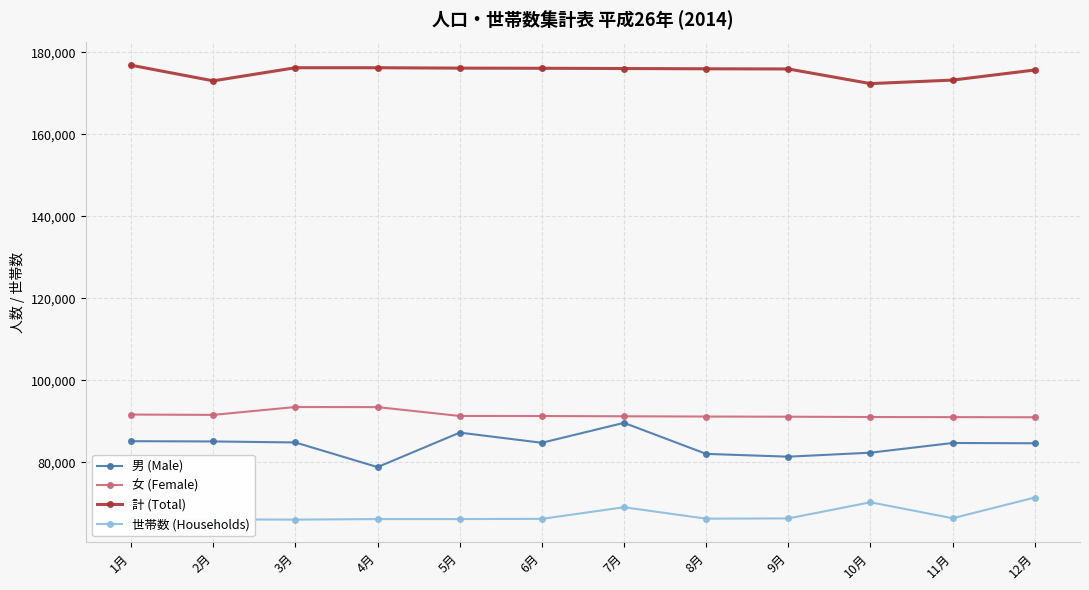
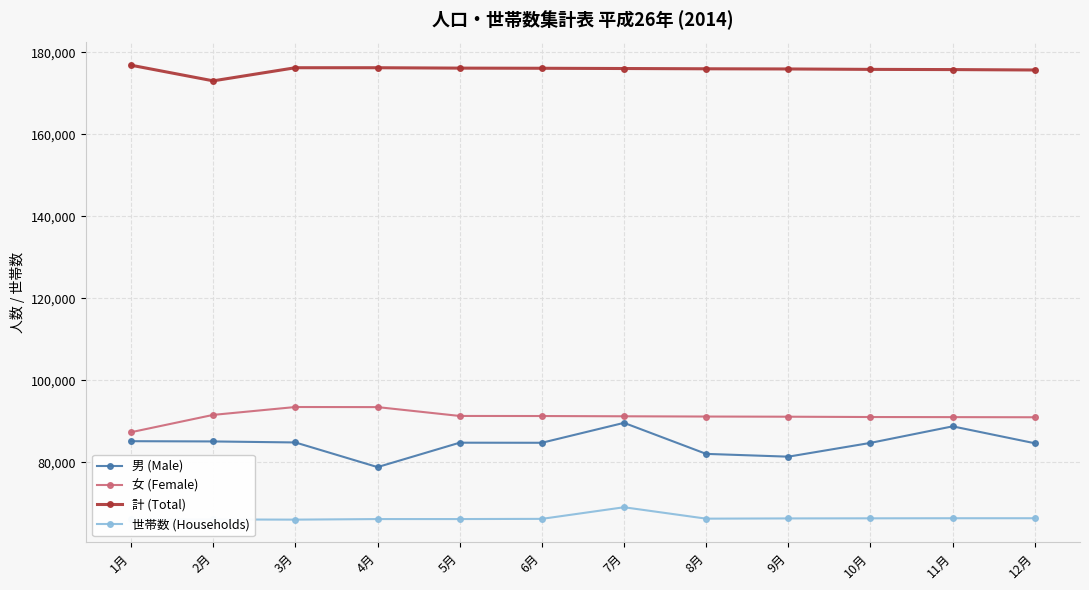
  {
    "男 (Male)": {
      "1月": "85,000",
      "2月": "85,000",
      "3月": "85,000",
      "4月": "79,000",
-     "5月": "87,000",
+     "5月": "85,000",
      "6月": "85,000",
      "7月": "90,000",
      "8月": "82,000",
      "9月": "81,000",
-     "10月": "82,000",
-     "11月": "85,000",
+     "10月": "85,000",
+     "11月": "89,000",
      "12月": "85,000"
    },
    "女 (Female)": {
-     "1月": "92,000",
+     "1月": "87,000",
      "2月": "92,000",
      "3月": "94,000",
      "4月": "94,000",
      "5月": "91,000",
      "6月": "91,000",
      "7月": "91,000",
      "8月": "91,000",
      "9月": "91,000",
      "10月": "91,000",
      "11月": "91,000",
      "12月": "91,000"
    },
    "計 (Total)": {
      "1月": "177,000",
      "2月": "173,000",
      "3月": "176,000",
      "4月": "176,000",
      "5月": "176,000",
      "6月": "176,000",
      "7月": "176,000",
      "8月": "176,000",
      "9月": "176,000",
-     "10月": "172,000",
-     "11月": "173,000",
+     "10月": "176,000",
+     "11月": "176,000",
      "12月": "176,000"
    },
    "世帯数 (Households)": {
      "3月": "66,000",
      "4月": "66,000",
      "5月": "66,000",
      "6月": "66,000",
      "7月": "69,000",
      "8月": "66,000",
      "9月": "66,000",
-     "10月": "70,000",
+     "10月": "66,000",
      "11月": "66,000",
-     "12月": "71,000"
+     "12月": "66,000"
    }
  }
